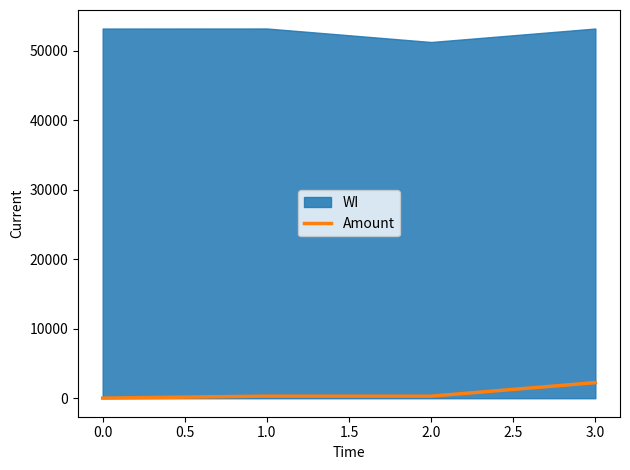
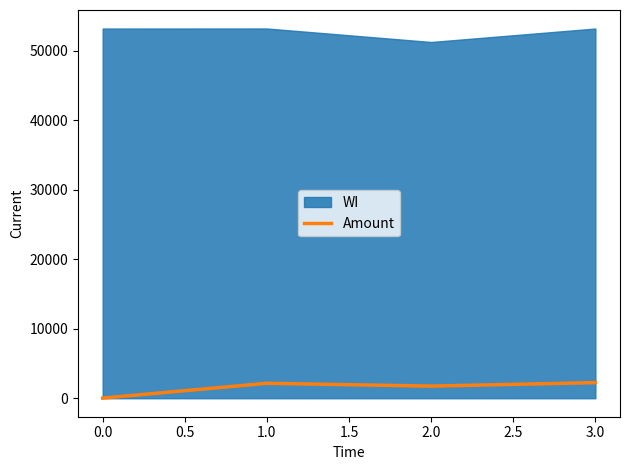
  {
    "Amount": {
      "0.0": 0,
-     "1.0": 0,
-     "2.0": 0,
+     "1.0": 2000,
+     "2.0": 2000,
      "3.0": 2000
    },
    "WI": {
      "0.0": 53000,
      "1.0": 53000,
      "2.0": 51000,
      "3.0": 53000
    }
  }
